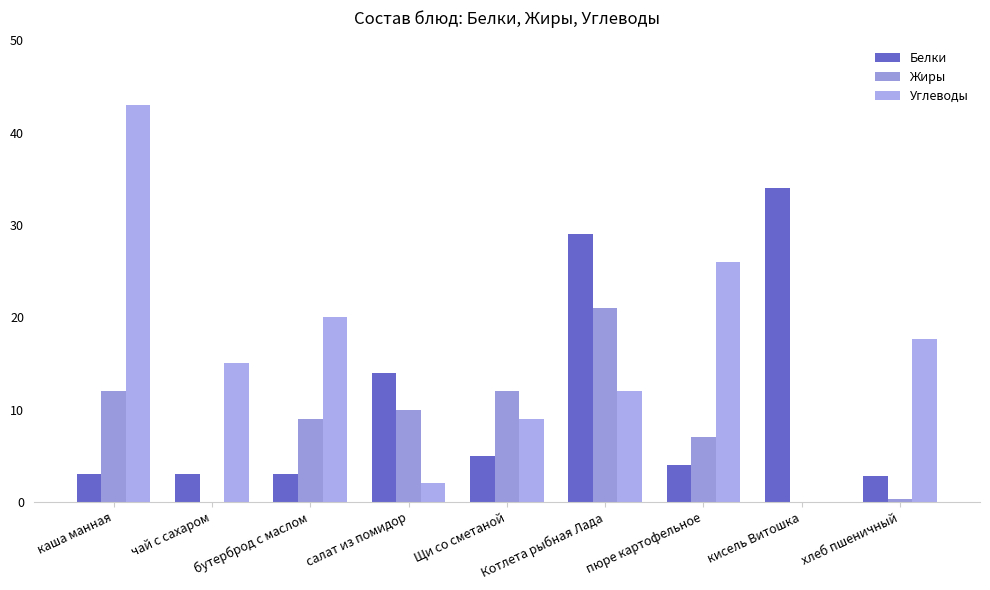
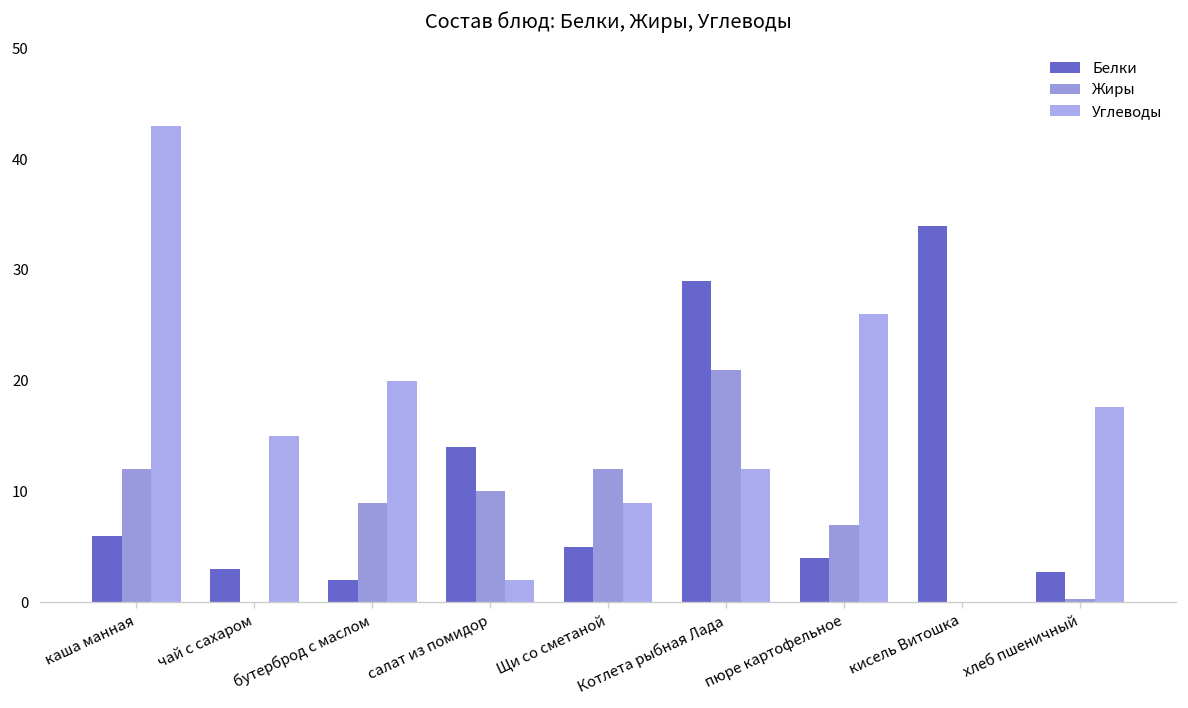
  {
    "Белки": {
-     "каша манная": 3,
+     "каша манная": 6,
      "чай с сахаром": 3,
-     "бутерброд с маслом": 3,
+     "бутерброд с маслом": 2,
      "салат из помидор": 14,
      "Щи со сметаной": 5,
      "Котлета рыбная Лада": 29,
      "пюре картофельное": 4,
      "кисель Витошка": 34,
      "хлеб пшеничный": 3
    }
  }
